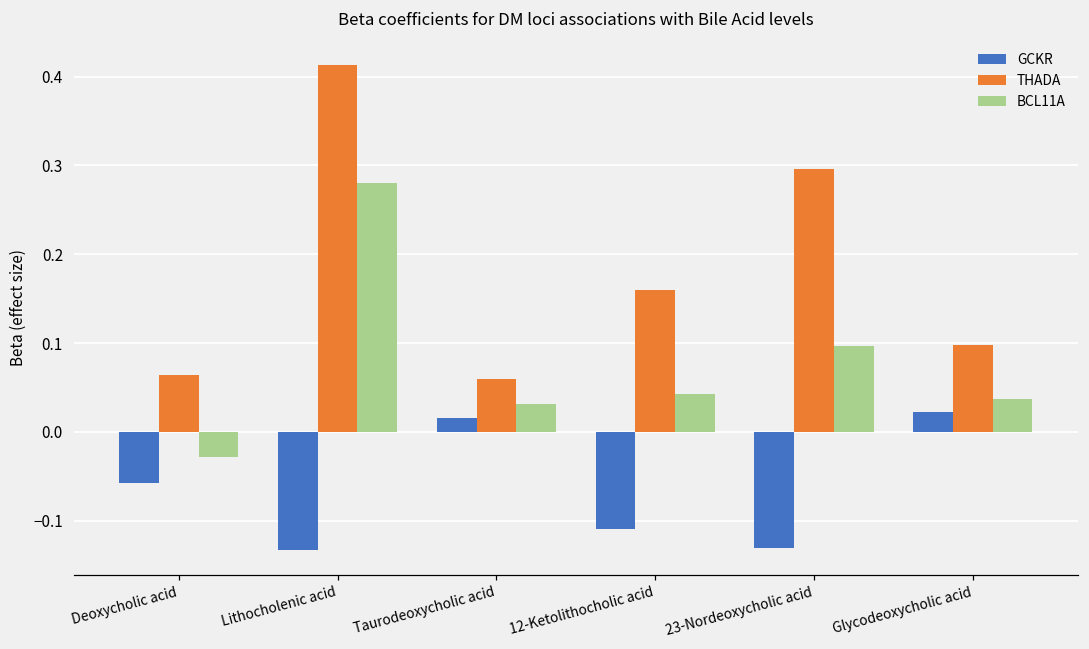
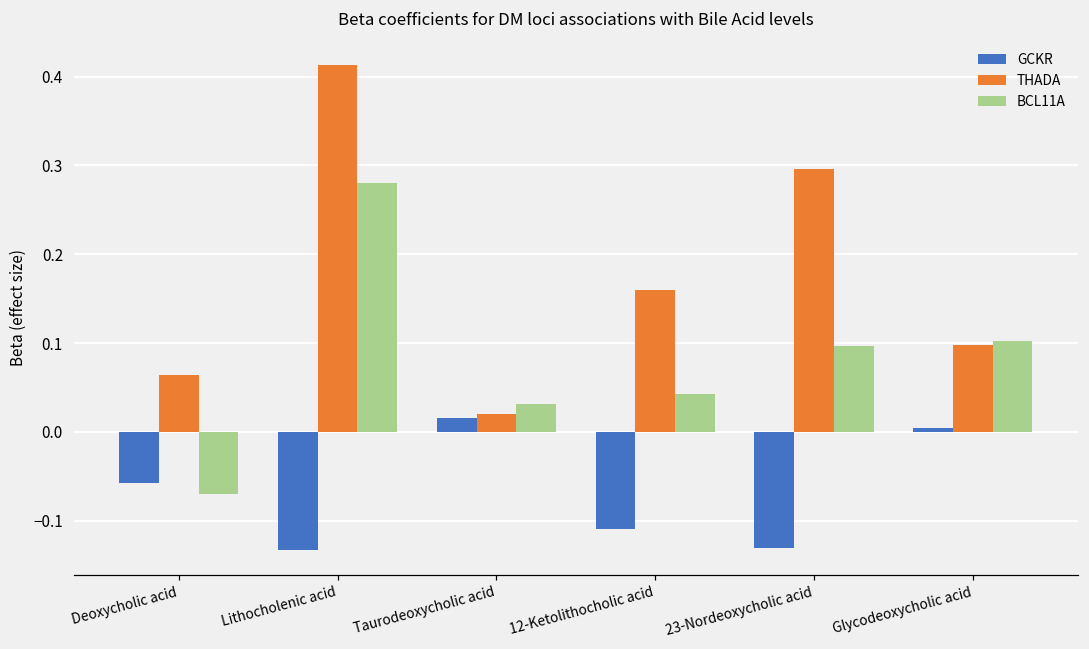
  {
    "GCKR": {
      "Deoxycholic acid": -0.06,
      "Lithocholenic acid": -0.13,
      "Taurodeoxycholic acid": 0.02,
      "12-Ketolithocholic acid": -0.11,
      "23-Nordeoxycholic acid": -0.13,
-     "Glycodeoxycholic acid": 0.02
+     "Glycodeoxycholic acid": 0.00
    },
    "THADA": {
      "Deoxycholic acid": 0.06,
      "Lithocholenic acid": 0.41,
-     "Taurodeoxycholic acid": 0.06,
+     "Taurodeoxycholic acid": 0.02,
      "12-Ketolithocholic acid": 0.16,
      "23-Nordeoxycholic acid": 0.30,
      "Glycodeoxycholic acid": 0.10
    },
    "BCL11A": {
-     "Deoxycholic acid": -0.03,
+     "Deoxycholic acid": -0.07,
      "Lithocholenic acid": 0.28,
      "Taurodeoxycholic acid": 0.03,
      "12-Ketolithocholic acid": 0.04,
      "23-Nordeoxycholic acid": 0.10,
-     "Glycodeoxycholic acid": 0.04
+     "Glycodeoxycholic acid": 0.10
    }
  }
